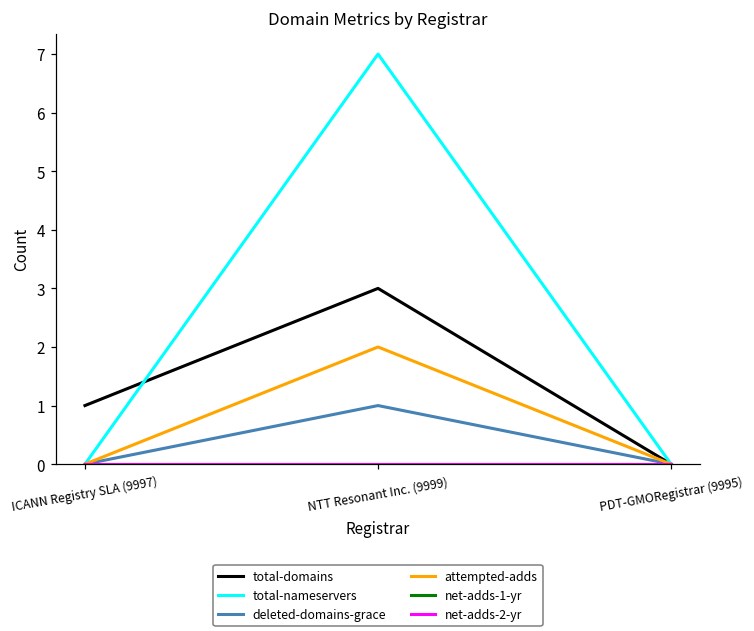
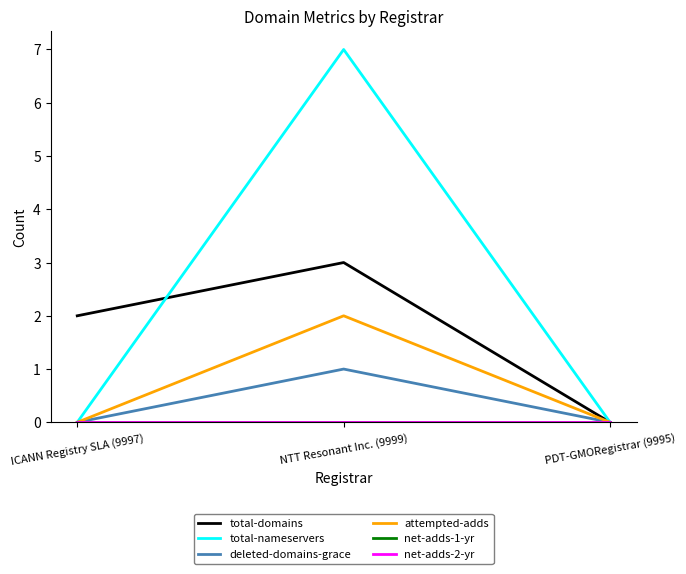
  {
    "total-domains": {
-     "ICANN Registry SLA (9997)": 1,
+     "ICANN Registry SLA (9997)": 2,
      "NTT Resonant Inc. (9999)": 3
    },
    "total-nameservers": {
      "NTT Resonant Inc. (9999)": 7
    },
    "deleted-domains-grace": {
      "NTT Resonant Inc. (9999)": 1
    },
    "attempted-adds": {
      "NTT Resonant Inc. (9999)": 2
    },
    "net-adds-2-yr": {
      "NTT Resonant Inc. (9999)": 0
    }
  }
